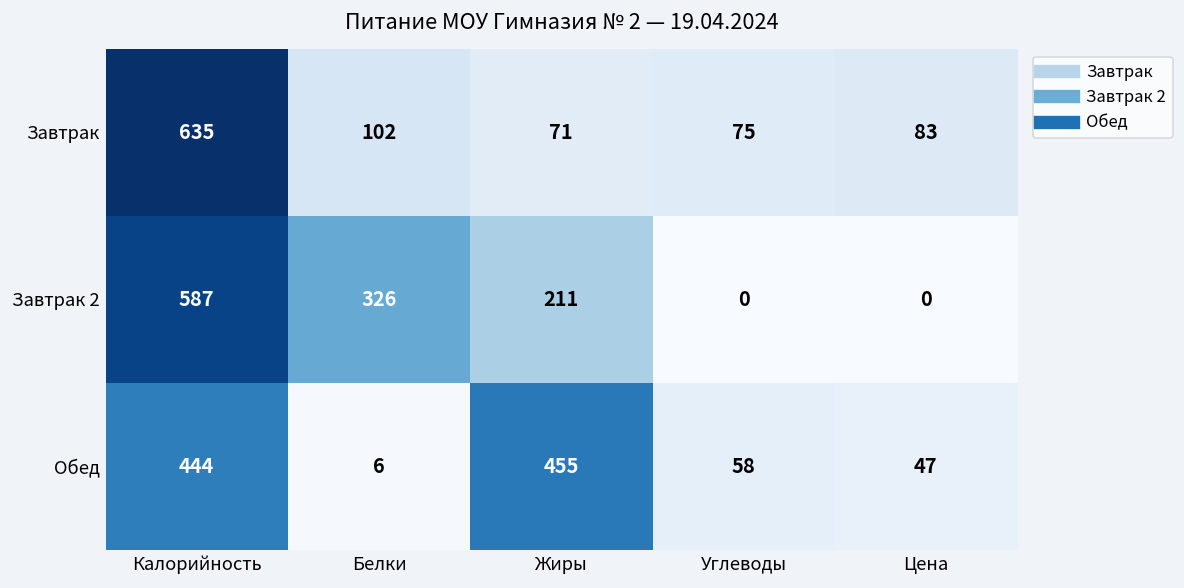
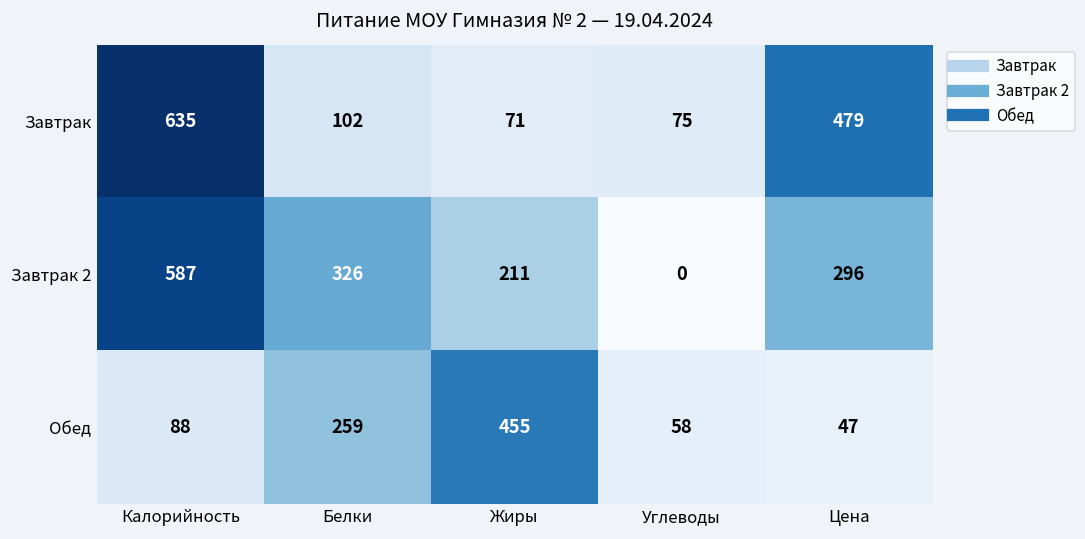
  {
    "Завтрак": {
      "Калорийность": 635,
      "Белки": 102,
      "Жиры": 71,
      "Углеводы": 75,
-     "Цена": 83
+     "Цена": 479
    },
    "Завтрак 2": {
      "Калорийность": 587,
      "Белки": 326,
      "Жиры": 211,
      "Углеводы": 0,
-     "Цена": 0
+     "Цена": 296
    },
    "Обед": {
-     "Калорийность": 444,
-     "Белки": 6,
+     "Калорийность": 88,
+     "Белки": 259,
      "Жиры": 455,
      "Углеводы": 58,
      "Цена": 47
    }
  }
